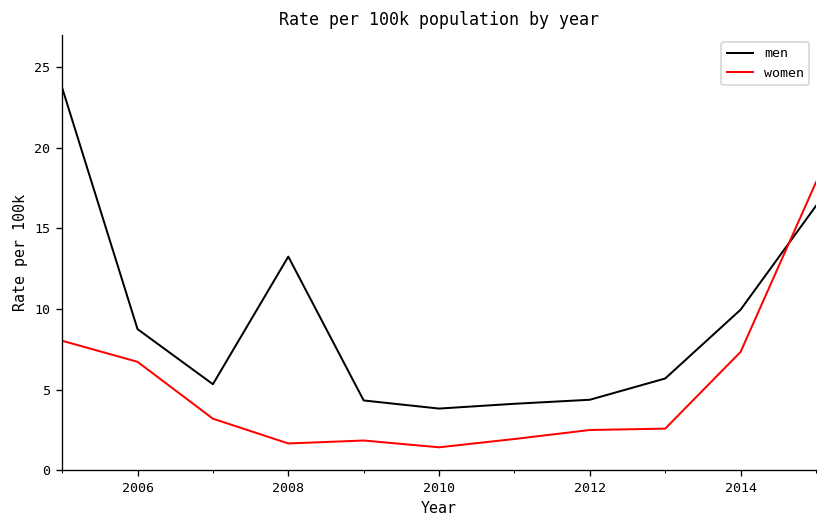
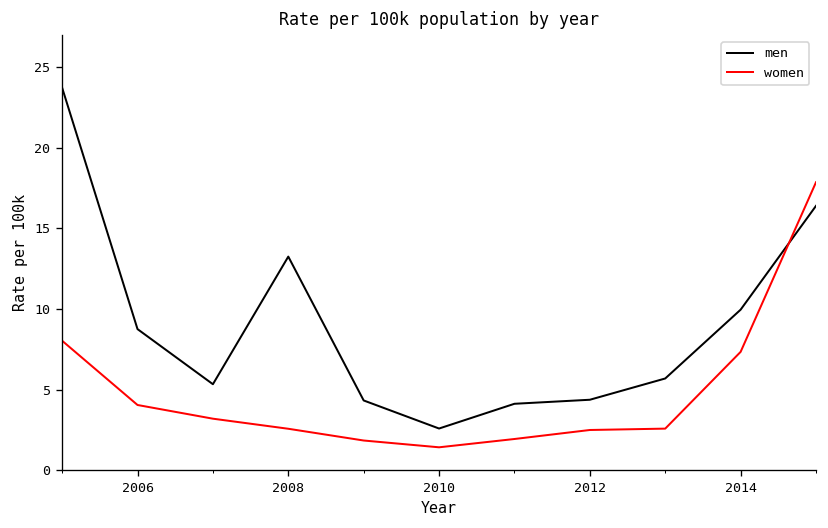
  {
    "men": {
      "2006": 8.8,
      "2008": 13.3,
-     "2010": 3.8,
+     "2010": 2.6,
      "2012": 4.4,
      "2014": 10.0
    },
    "women": {
-     "2006": 6.7,
-     "2008": 1.7,
+     "2006": 4.0,
+     "2008": 2.6,
      "2010": 1.4,
      "2012": 2.5,
      "2014": 7.3
    }
  }
